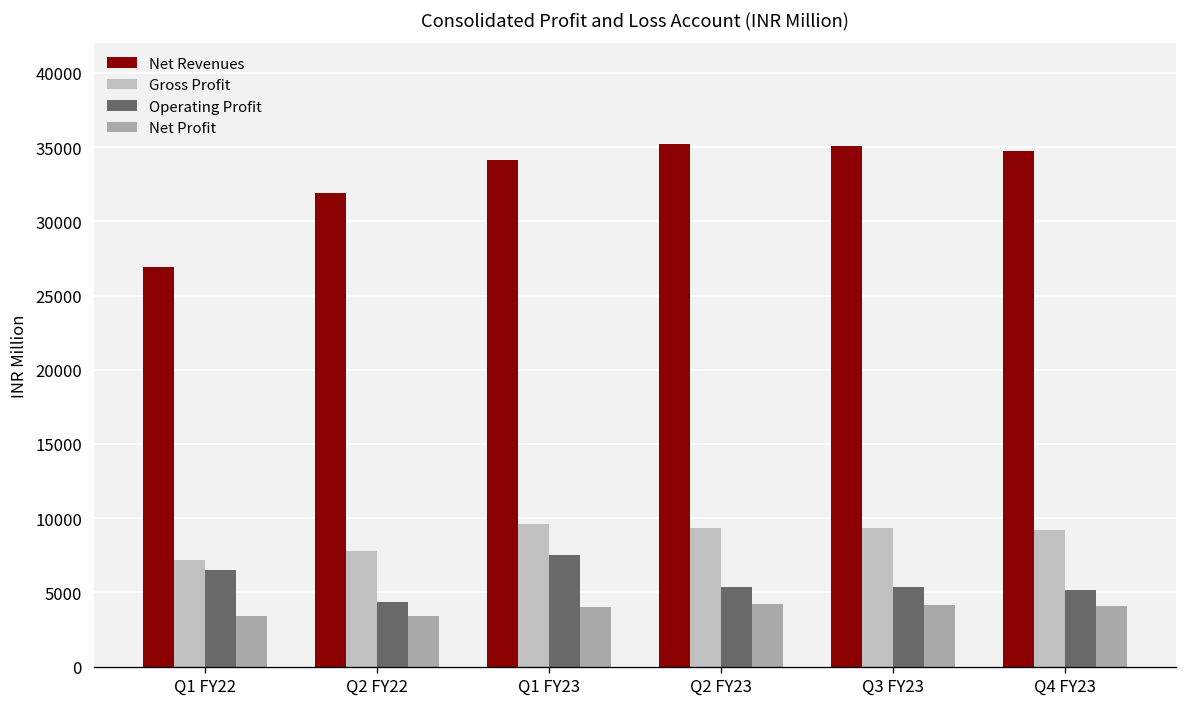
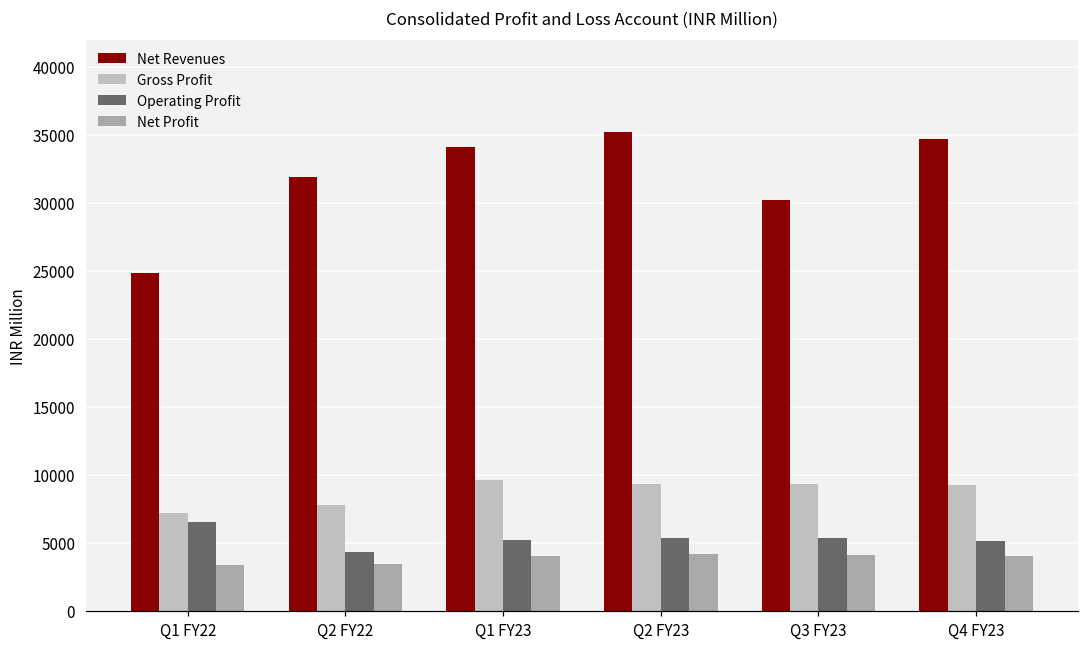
  {
    "Net Revenues": {
-     "Q1 FY22": 26900,
+     "Q1 FY22": 24800,
      "Q2 FY22": 31900,
      "Q1 FY23": 34100,
      "Q2 FY23": 35200,
-     "Q3 FY23": 35100,
+     "Q3 FY23": 30200,
      "Q4 FY23": 34700
    },
    "Operating Profit": {
      "Q1 FY22": 6500,
      "Q2 FY22": 4300,
-     "Q1 FY23": 7500,
+     "Q1 FY23": 5200,
      "Q2 FY23": 5400,
      "Q3 FY23": 5400,
      "Q4 FY23": 5200
    }
  }
